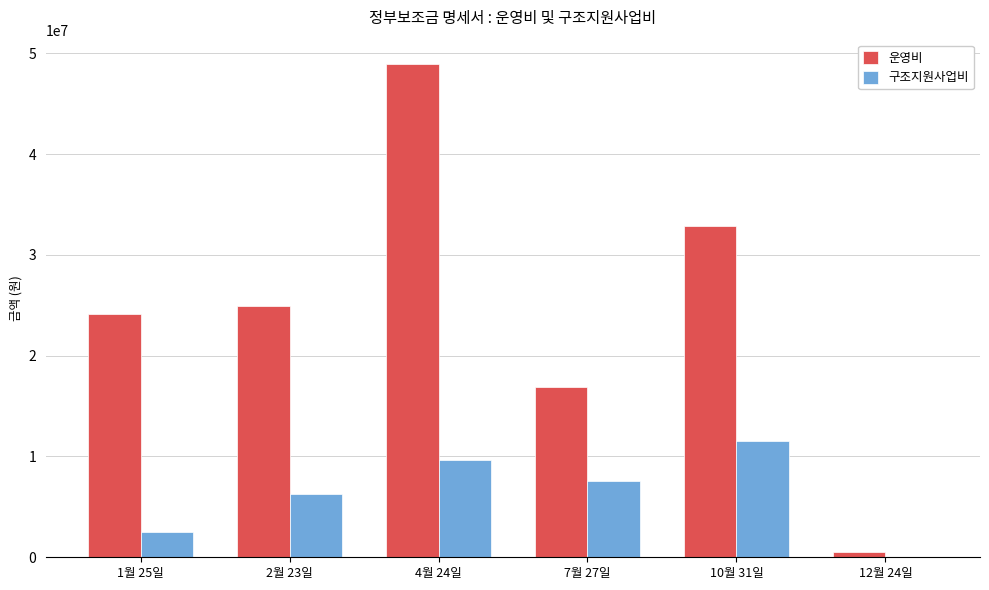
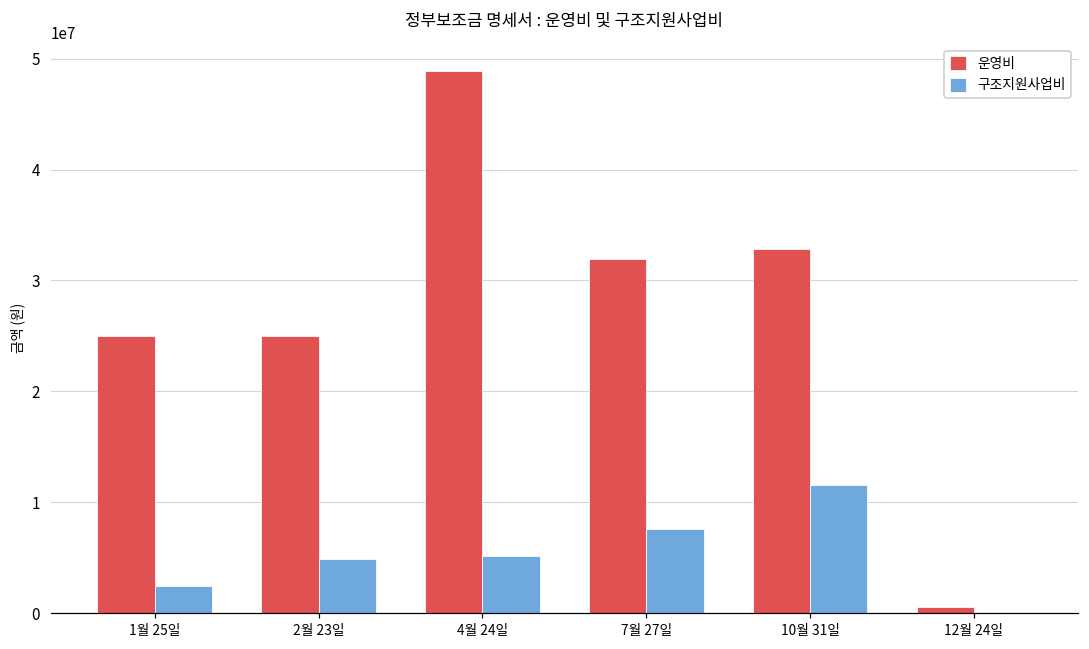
  {
    "운영비": {
-     "1월 25일": 24100000,
+     "1월 25일": 25000000,
      "2월 23일": 25000000,
      "4월 24일": 48900000,
-     "7월 27일": 16900000,
+     "7월 27일": 32000000,
      "10월 31일": 32900000,
      "12월 24일": 500000
    },
    "구조지원사업비": {
      "1월 25일": 2500000,
-     "2월 23일": 6300000,
-     "4월 24일": 9700000,
+     "2월 23일": 4800000,
+     "4월 24일": 5100000,
      "7월 27일": 7600000,
      "10월 31일": 11600000,
      "12월 24일": 0
    }
  }
